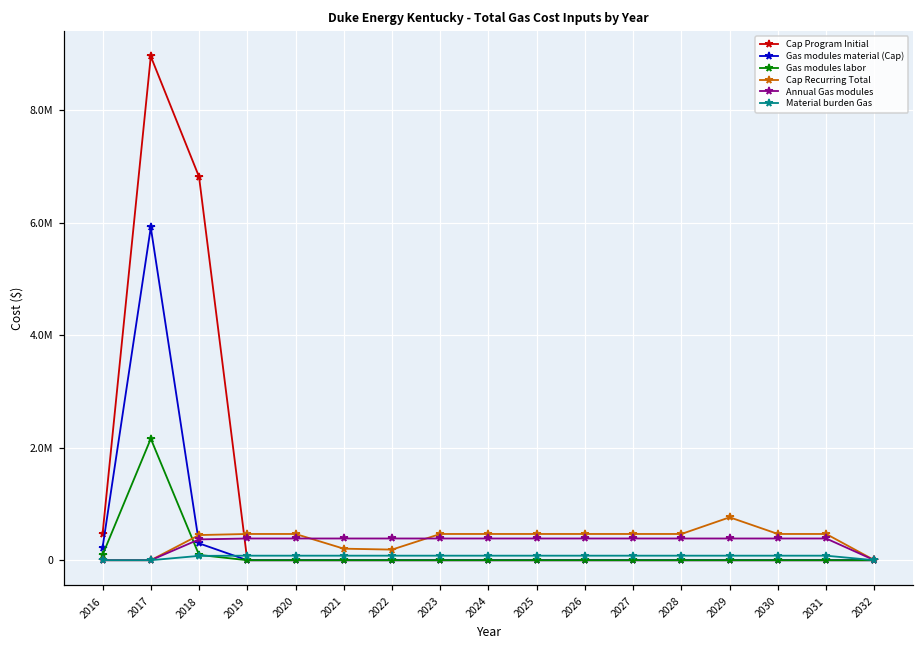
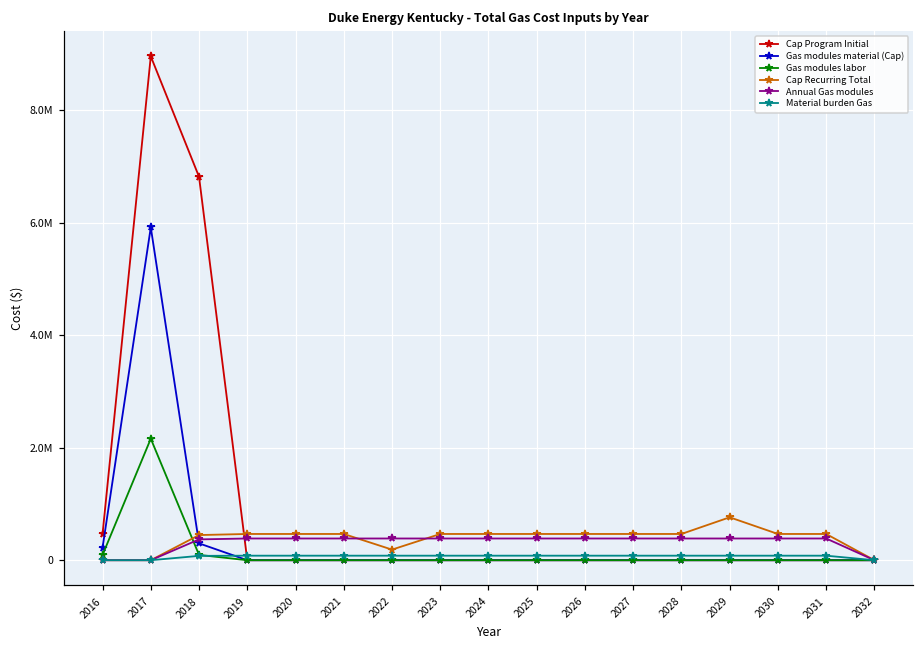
  {
    "Cap Program Initial": {
      "2016": 500000,
      "2017": 9000000,
      "2018": 6800000
    },
    "Gas modules material (Cap)": {
      "2016": 200000,
      "2017": 5900000,
      "2018": 300000
    },
    "Gas modules labor": {
      "2016": 100000,
      "2017": 2200000
    },
    "Cap Recurring Total": {
      "2018": 400000,
      "2019": 500000,
      "2020": 500000,
-     "2021": 200000,
+     "2021": 500000,
      "2022": 200000,
      "2023": 500000,
      "2024": 500000,
      "2025": 500000,
      "2026": 500000,
      "2027": 500000,
      "2028": 500000,
      "2029": 800000,
      "2030": 500000,
      "2031": 500000
    },
    "Annual Gas modules": {
      "2018": 400000,
      "2019": 400000,
      "2020": 400000,
      "2021": 400000,
      "2022": 400000,
      "2023": 400000,
      "2024": 400000,
      "2025": 400000,
      "2026": 400000,
      "2027": 400000,
      "2028": 400000,
      "2029": 400000,
      "2030": 400000,
      "2031": 400000
    },
    "Material burden Gas": {
      "2019": 100000,
      "2020": 100000,
      "2021": 100000,
      "2022": 100000,
      "2023": 100000,
      "2024": 100000,
      "2025": 100000,
      "2026": 100000,
      "2027": 100000,
      "2028": 100000,
      "2029": 100000,
      "2030": 100000,
      "2031": 100000
    }
  }
